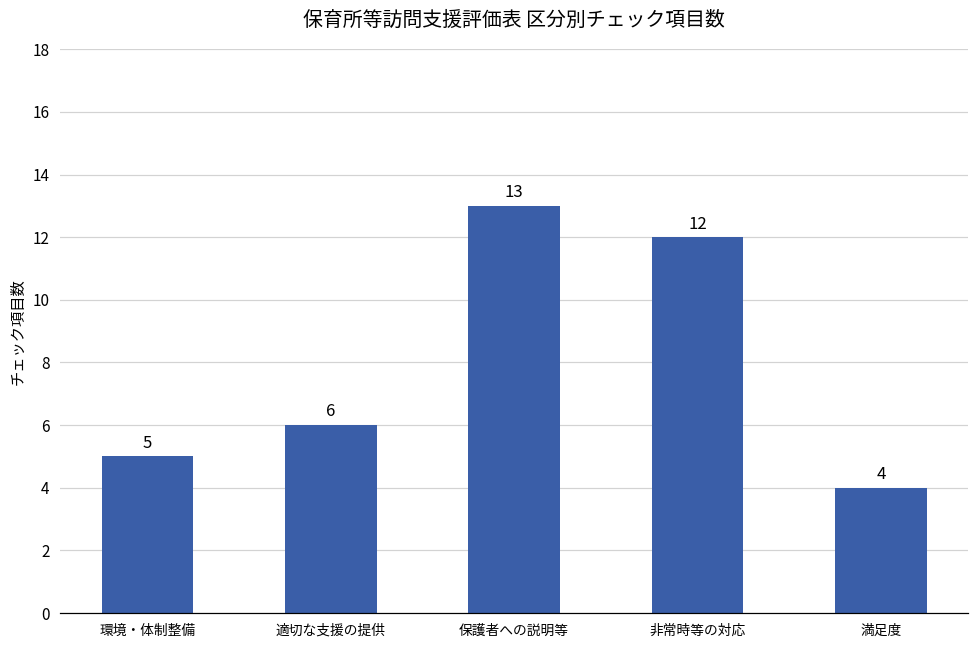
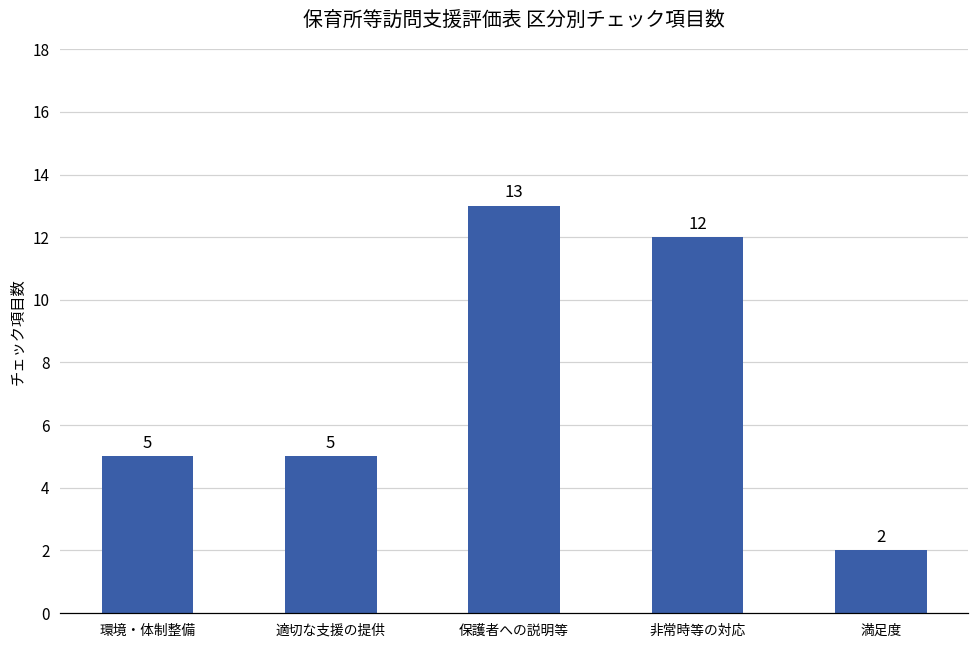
  {
    "環境・体制整備": 5,
-   "適切な支援の提供": 6,
+   "適切な支援の提供": 5,
    "保護者への説明等": 13,
    "非常時等の対応": 12,
-   "満足度": 4
+   "満足度": 2
  }
